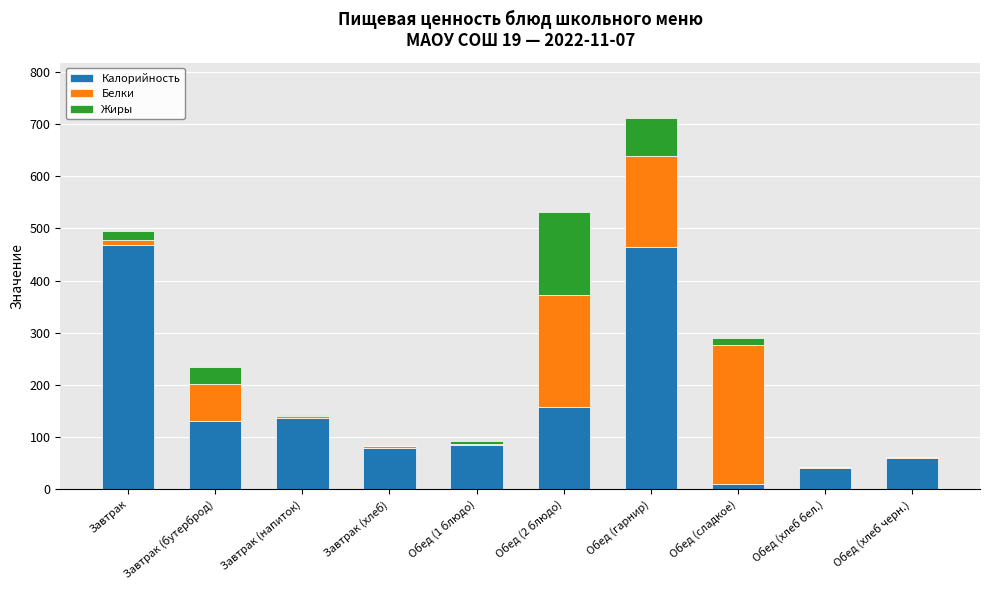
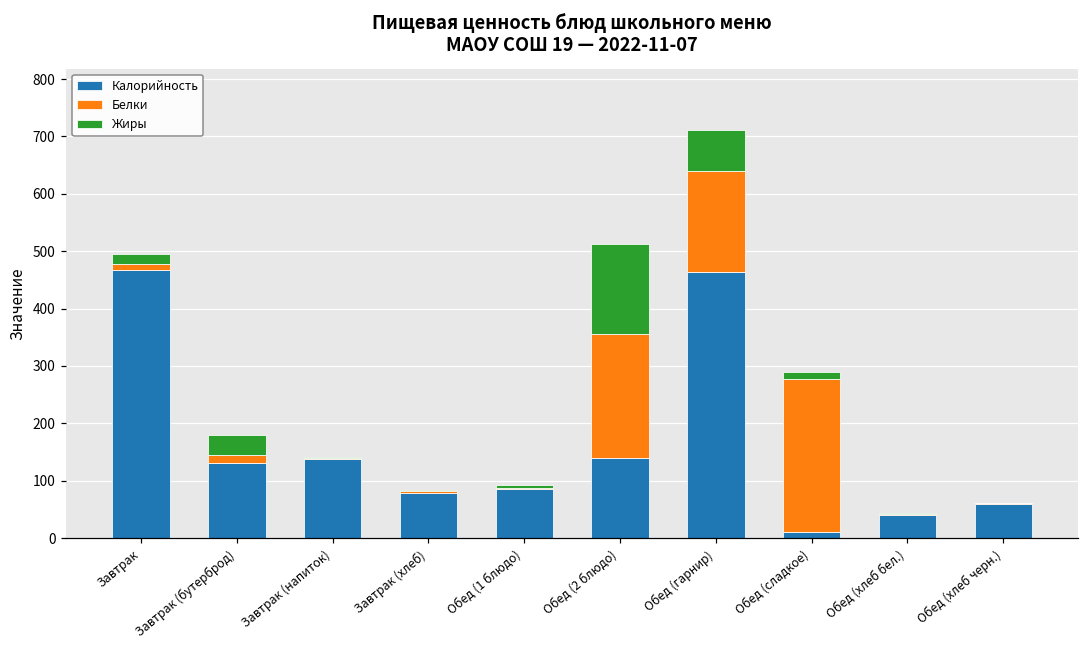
  {
    "Калорийность": {
      "Завтрак": 470,
      "Завтрак (бутерброд)": 130,
      "Завтрак (напиток)": 140,
      "Завтрак (хлеб)": 80,
      "Обед (1 блюдо)": 90,
-     "Обед (2 блюдо)": 160,
+     "Обед (2 блюдо)": 140,
      "Обед (гарнир)": 460,
      "Обед (сладкое)": 10,
      "Обед (хлеб бел.)": 40,
      "Обед (хлеб черн.)": 60
    },
    "Белки": {
      "Завтрак": 10,
-     "Завтрак (бутерброд)": 70,
+     "Завтрак (бутерброд)": 20,
      "Обед (2 блюдо)": 220,
      "Обед (гарнир)": 180,
      "Обед (сладкое)": 270
    },
    "Жиры": {
      "Завтрак": 20,
      "Завтрак (бутерброд)": 30,
      "Обед (1 блюдо)": 10,
      "Обед (2 блюдо)": 160,
      "Обед (гарнир)": 70,
      "Обед (сладкое)": 10
    }
  }
